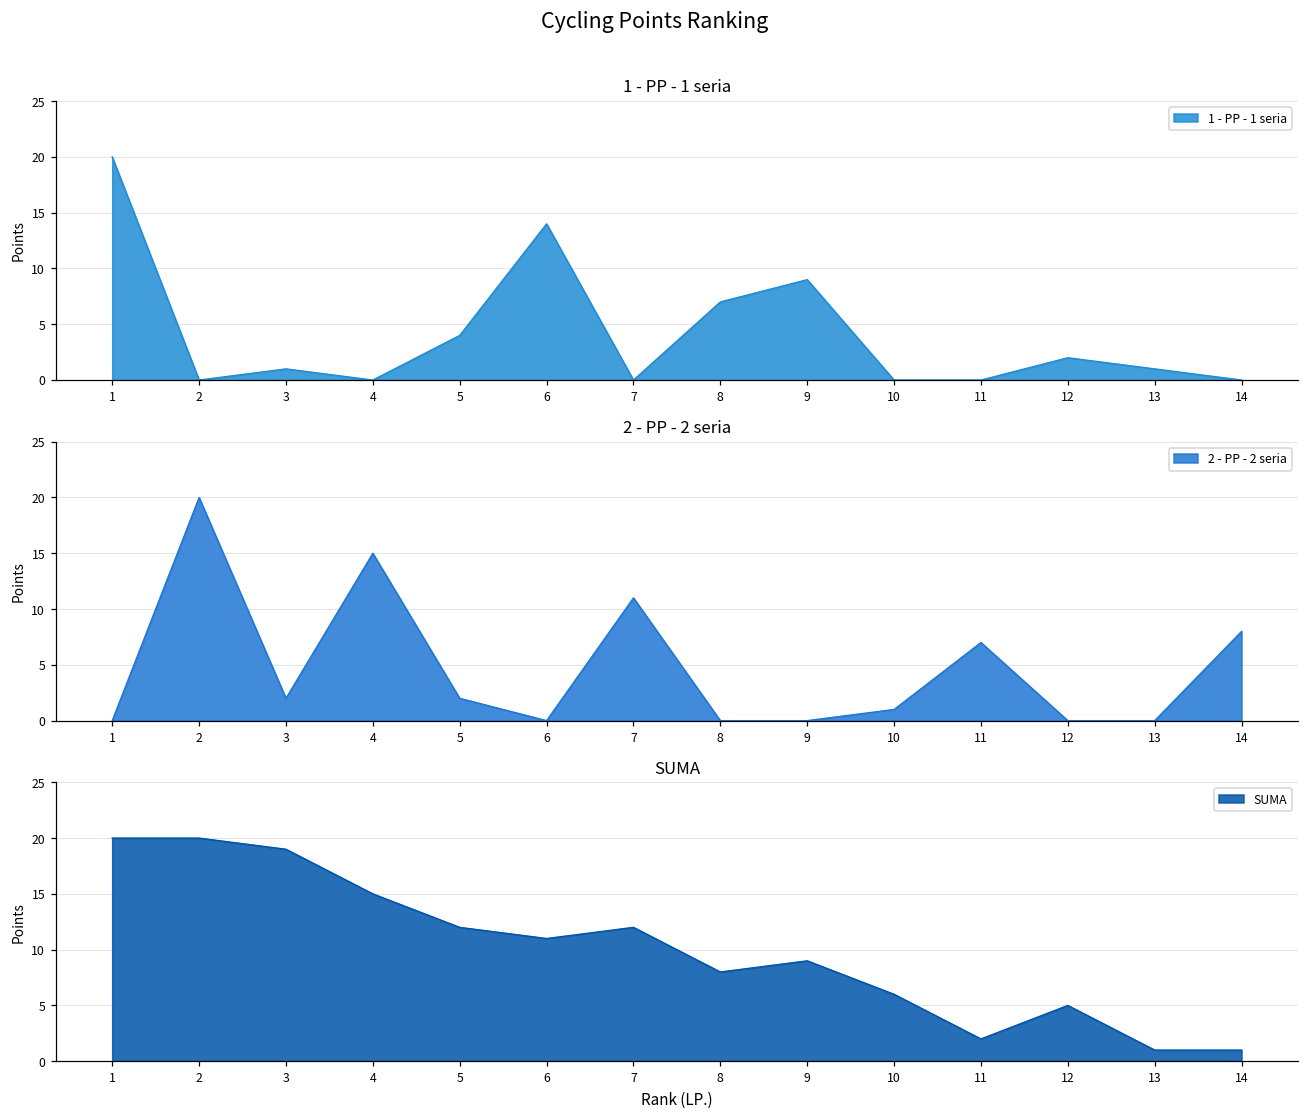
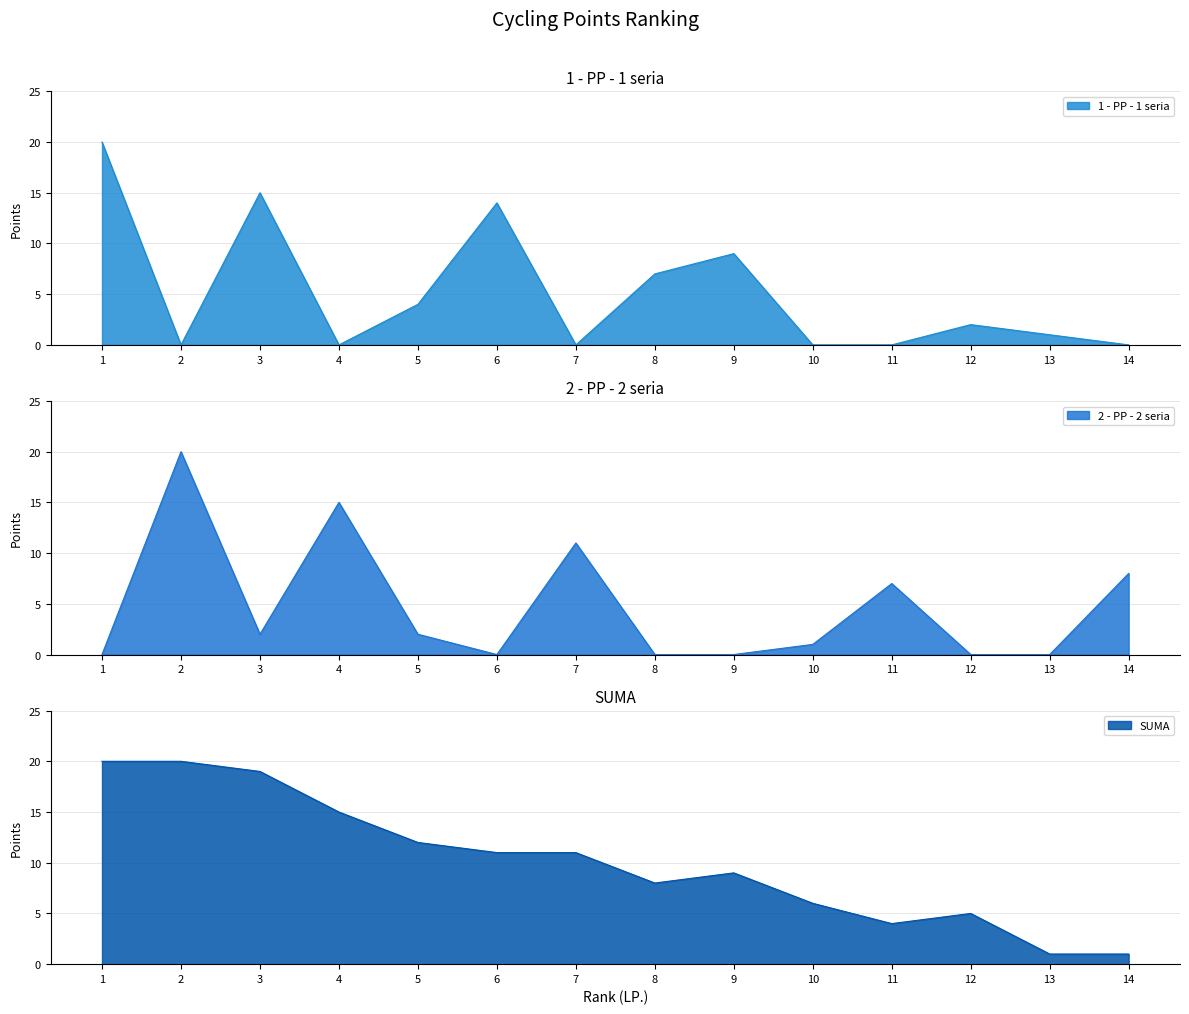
  {
    "1 - PP - 1 seria": {
      "1": 20,
      "2": 0,
-     "3": 1,
+     "3": 15,
      "4": 0,
      "5": 4,
      "6": 14,
      "7": 0,
      "8": 7,
      "9": 9,
      "10": 0,
      "11": 0,
      "12": 2,
      "13": 1,
      "14": 0
    },
    "2 - PP - 2 seria": {
      "1": 0.0,
      "2": 20.0,
      "3": 2.0,
      "4": 15.0,
      "5": 2.0,
      "6": 0.0,
      "7": 11.0,
      "8": 0.0,
      "9": 0.0,
      "10": 1.0,
      "11": 7.0,
      "12": 0.0,
      "13": 0.0,
      "14": 8.0
    },
    "SUMA": {
      "1": 20,
      "2": 20,
      "3": 19,
      "4": 15,
      "5": 12,
      "6": 11,
-     "7": 12,
+     "7": 11,
      "8": 8,
      "9": 9,
      "10": 6,
-     "11": 2,
+     "11": 4,
      "12": 5,
      "13": 1,
      "14": 1
    }
  }
